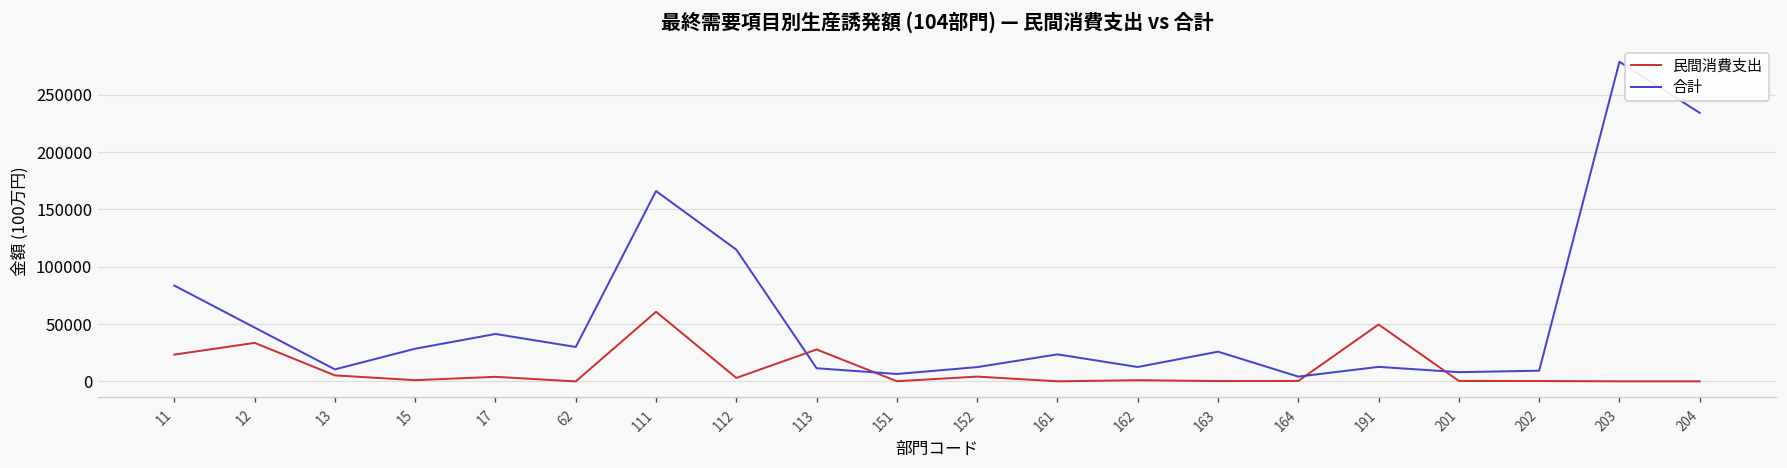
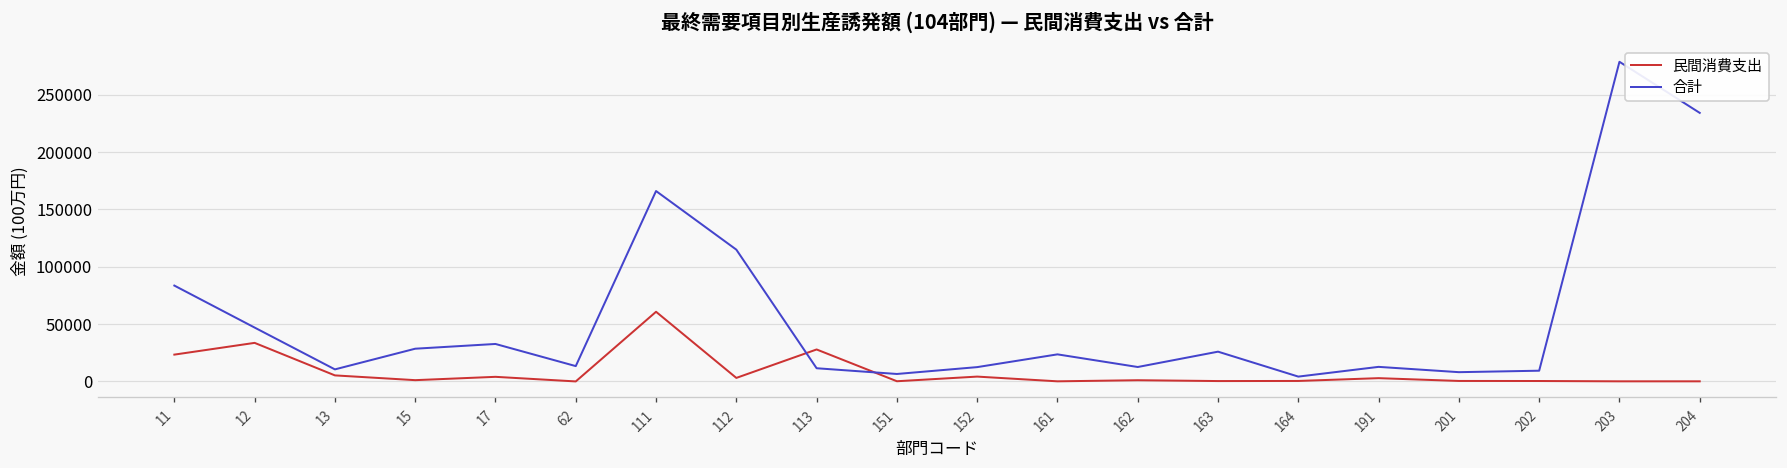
  {
    "民間消費支出": {
      "11": 20000,
      "12": 30000,
      "13": 10000,
      "15": 0,
      "17": 0,
      "62": 0,
      "111": 60000,
      "112": 0,
      "113": 30000,
      "151": 0,
      "152": 0,
      "161": 0,
      "162": 0,
      "163": 0,
      "164": 0,
-     "191": 50000,
+     "191": 0,
      "201": 0,
      "202": 0,
      "203": 0,
      "204": 0
    },
    "合計": {
      "11": 80000,
      "12": 50000,
      "13": 10000,
      "15": 30000,
-     "17": 40000,
-     "62": 30000,
+     "17": 30000,
+     "62": 10000,
      "111": 170000,
      "112": 110000,
      "113": 10000,
      "151": 10000,
      "152": 10000,
      "161": 20000,
      "162": 10000,
      "163": 30000,
      "164": 0,
      "191": 10000,
      "201": 10000,
      "202": 10000,
      "203": 280000,
      "204": 230000
    }
  }
